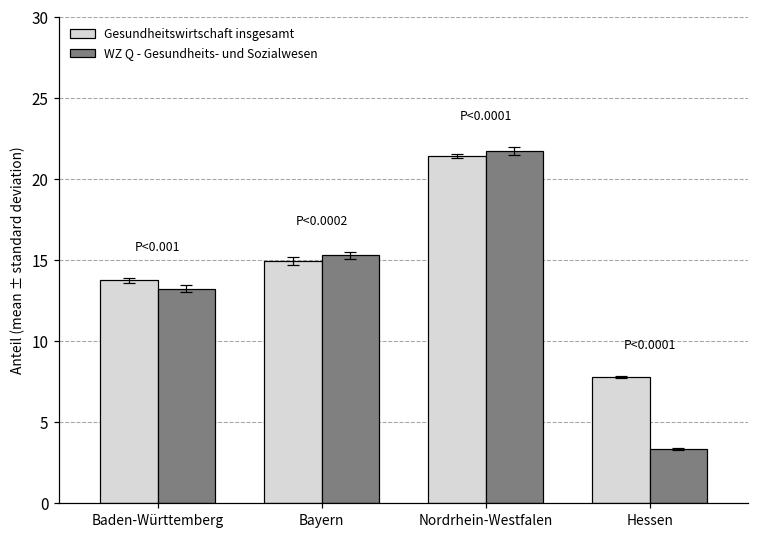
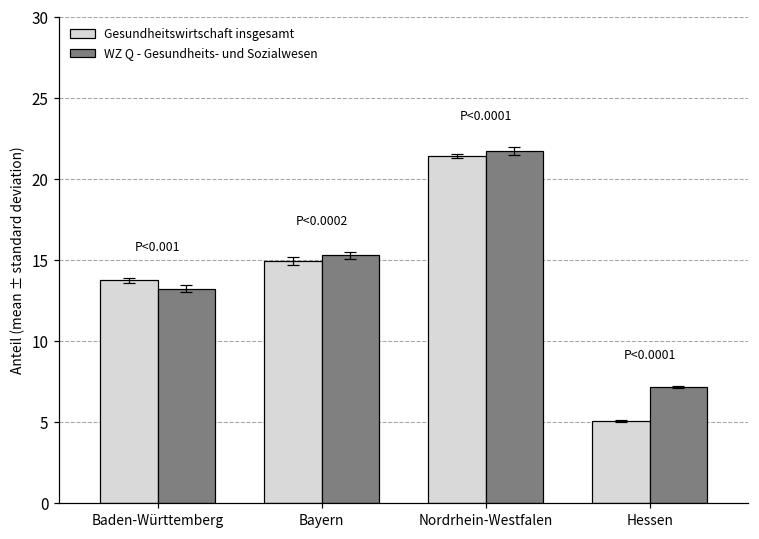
  {
    "Gesundheitswirtschaft insgesamt": {
      "Baden-Württemberg": 13.7,
      "Bayern": 15.0,
      "Nordrhein-Westfalen": 21.4,
-     "Hessen": 7.8
+     "Hessen": 5.0
    },
    "WZ Q - Gesundheits- und Sozialwesen": {
      "Baden-Württemberg": 13.2,
      "Bayern": 15.3,
      "Nordrhein-Westfalen": 21.7,
-     "Hessen": 3.4
+     "Hessen": 7.2
    }
  }
